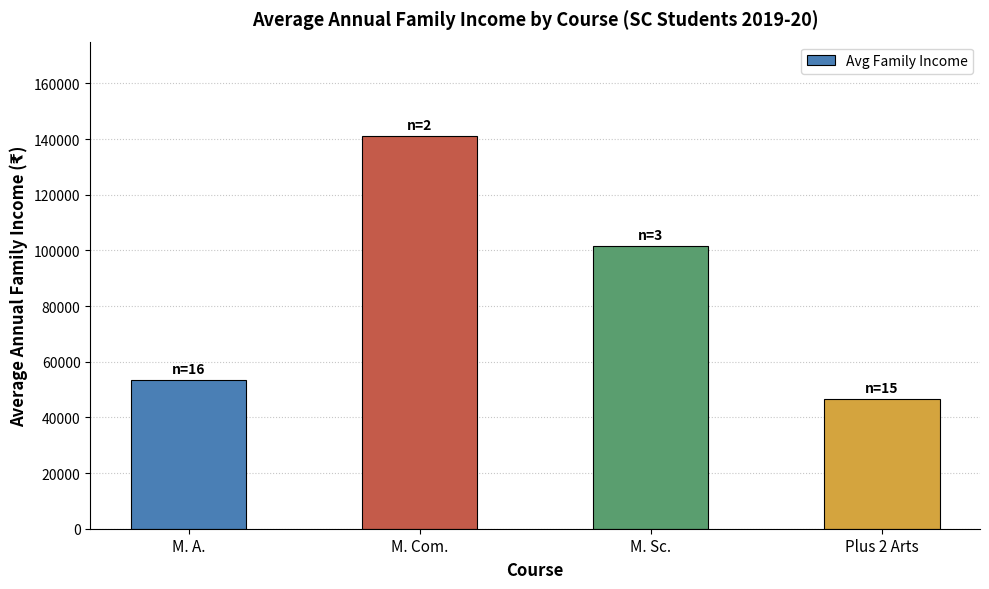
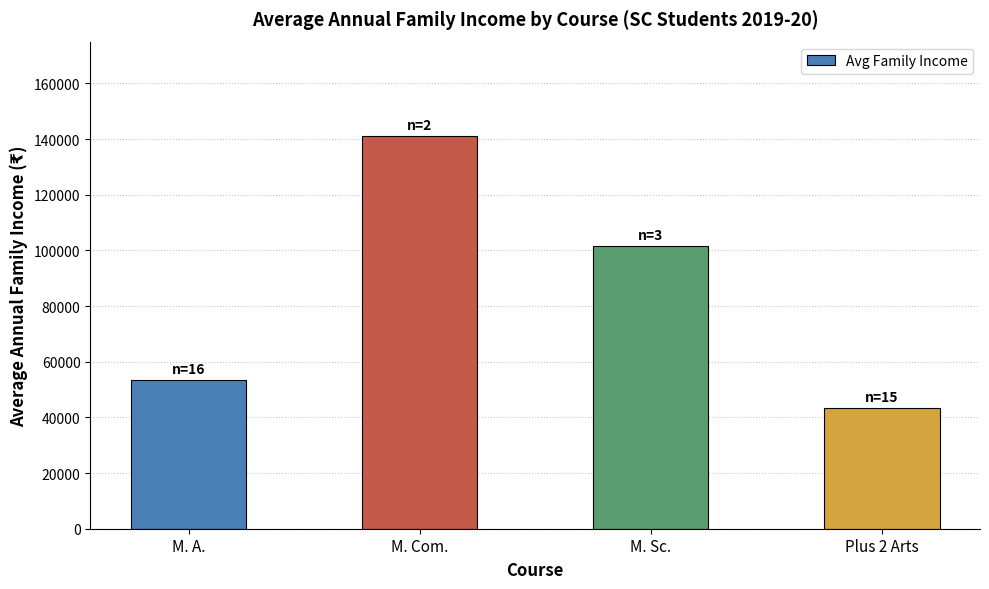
  {
-   "Plus 2 Arts": 46000
+   "Plus 2 Arts": 43000
  }
